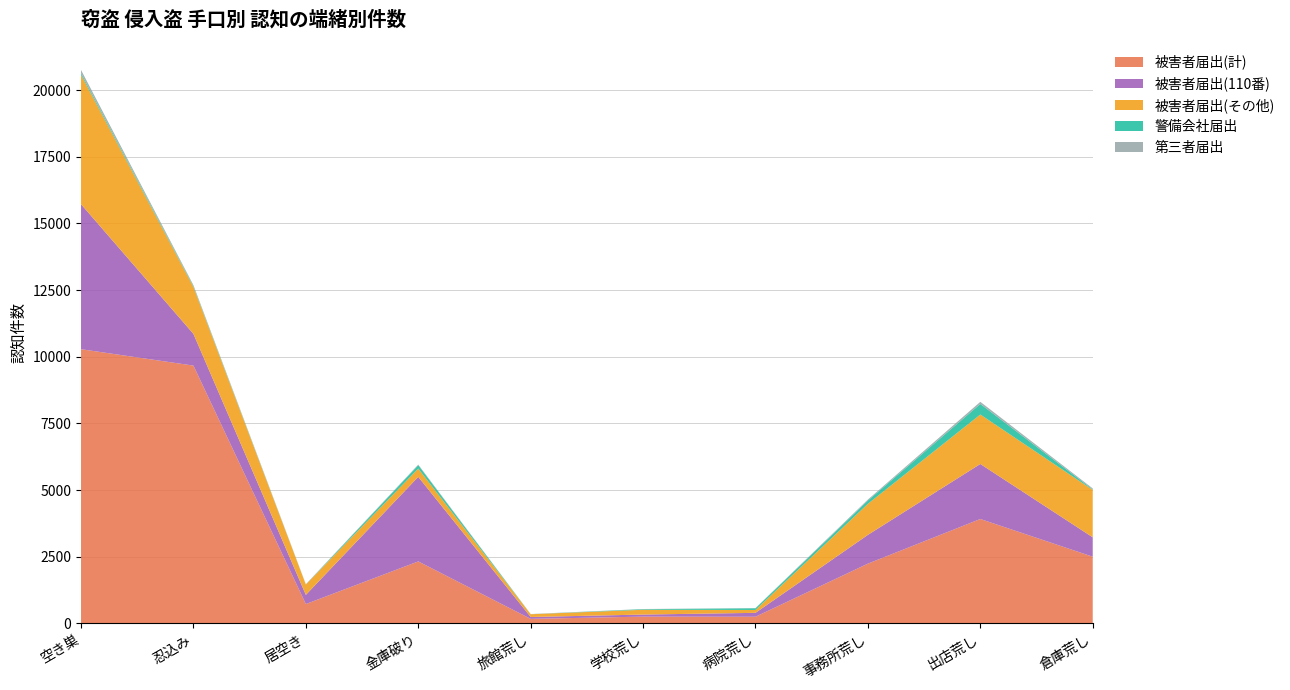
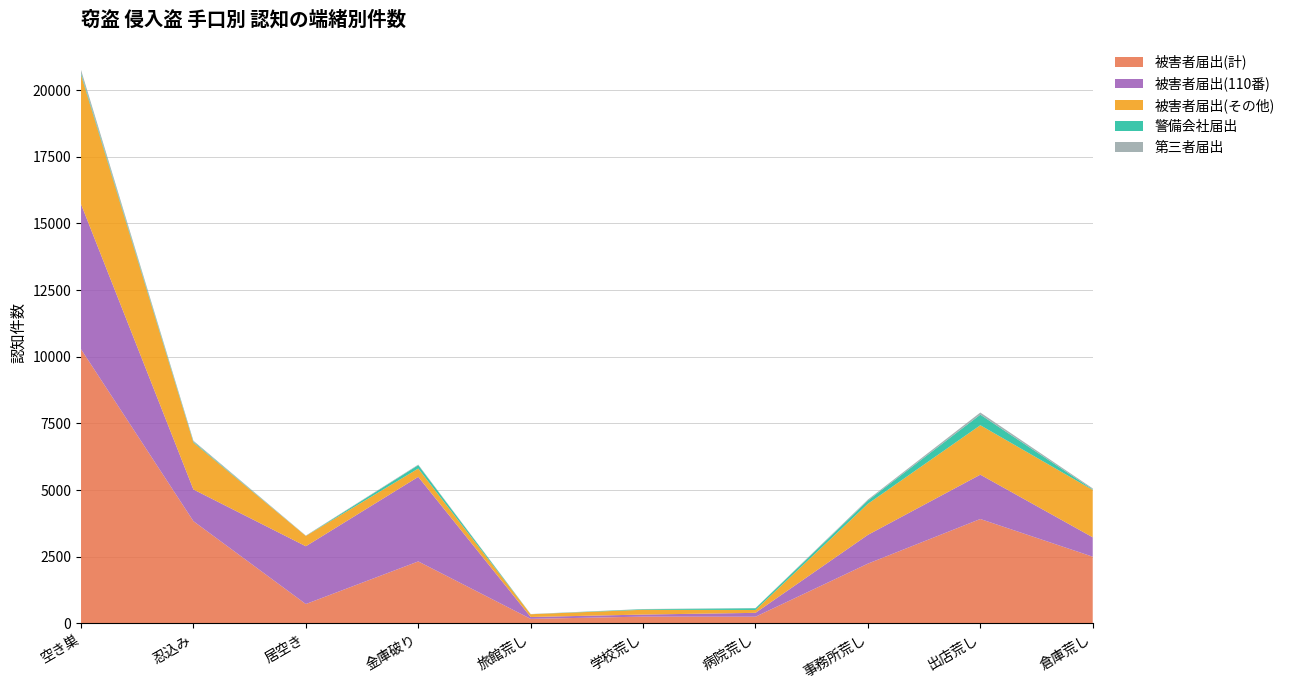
  {
    "被害者届出(計)": {
      "空き巣": 10300,
-     "忍込み": 9700,
+     "忍込み": 3800,
      "居空き": 700,
      "金庫破り": 2300,
      "病院荒し": 300,
      "事務所荒し": 2200,
      "出店荒し": 3900,
      "倉庫荒し": 2500
    },
    "被害者届出(110番)": {
      "空き巣": 5400,
      "忍込み": 1200,
-     "居空き": 300,
+     "居空き": 2200,
      "金庫破り": 3200,
      "病院荒し": 100,
      "事務所荒し": 1100,
-     "出店荒し": 2100,
+     "出店荒し": 1700,
      "倉庫荒し": 700
    },
    "被害者届出(その他)": {
      "金庫破り": 300,
      "事務所荒し": 1200,
      "出店荒し": 1900
    },
    "第三者届出": {
      "空き巣": 100
    }
  }
